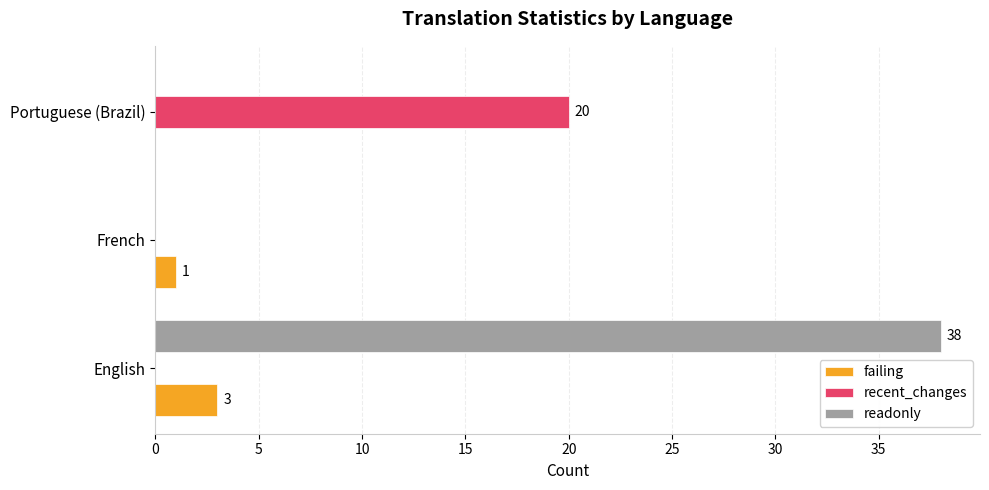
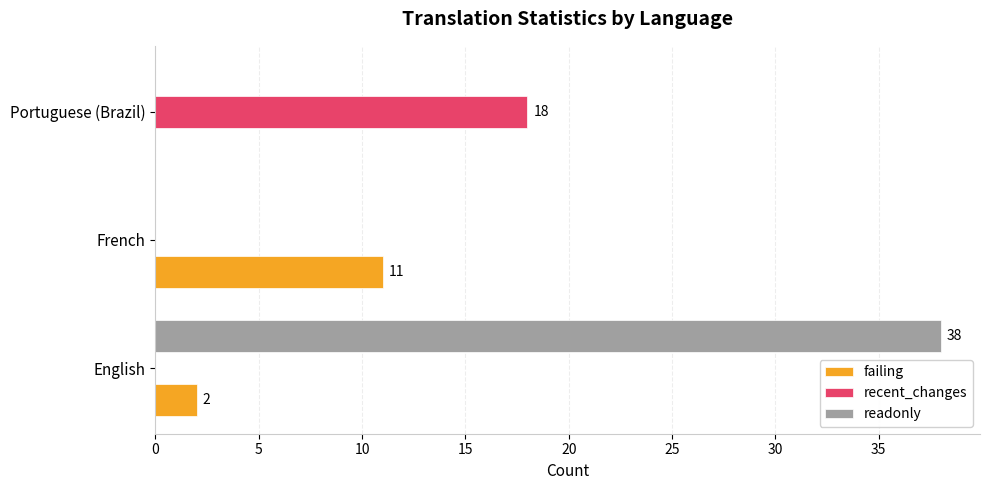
  {
    "failing": {
-     "French": 1,
-     "English": 3
+     "French": 11,
+     "English": 2
    },
    "recent_changes": {
-     "Portuguese (Brazil)": 20
+     "Portuguese (Brazil)": 18
    },
    "readonly": {
      "English": 38
    }
  }
